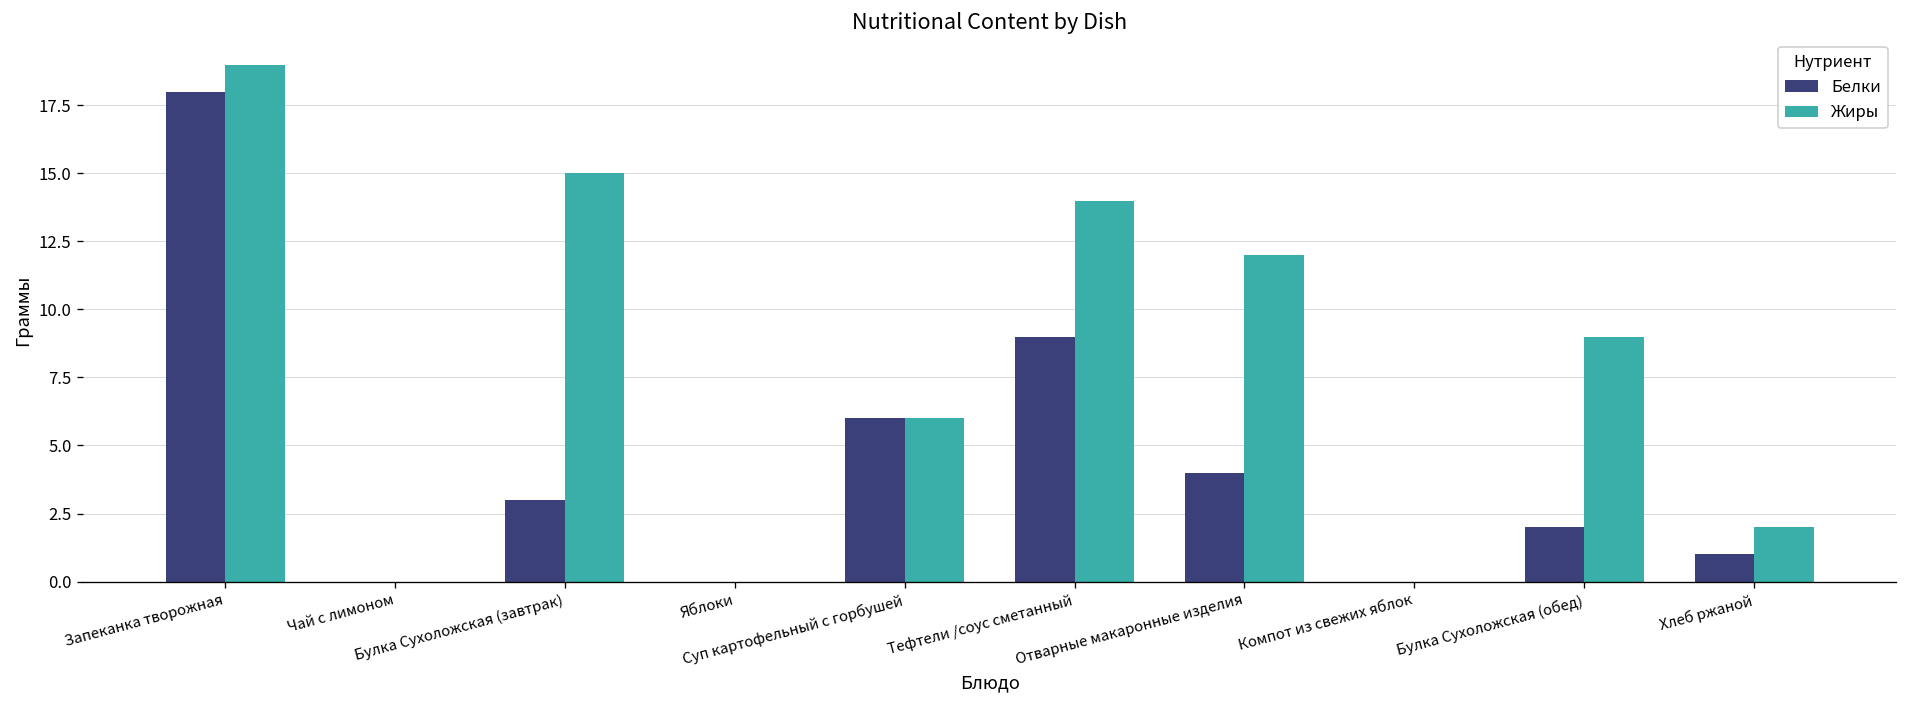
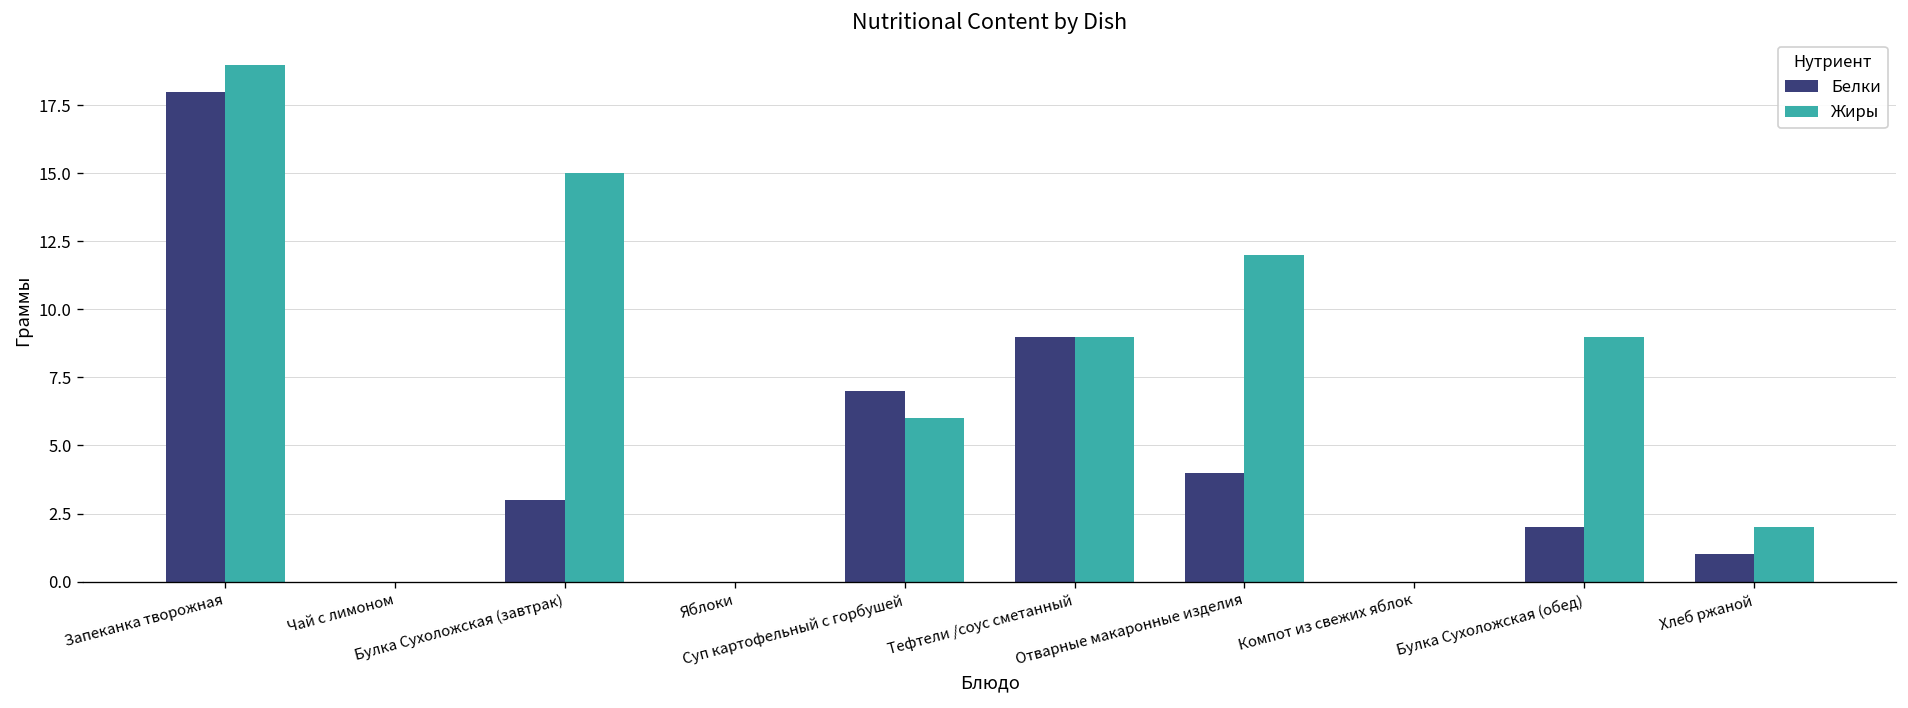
  {
    "Белки": {
      "Запеканка творожная": 18,
      "Чай с лимоном": 0,
      "Булка Сухоложская (завтрак)": 3,
      "Яблоки": 0,
-     "Суп картофельный с горбушей": 6,
+     "Суп картофельный с горбушей": 7,
      "Тефтели /соус сметанный": 9,
      "Отварные макаронные изделия": 4,
      "Компот из свежих яблок": 0,
      "Булка Сухоложская (обед)": 2,
      "Хлеб ржаной": 1
    },
    "Жиры": {
      "Запеканка творожная": 19,
      "Чай с лимоном": 0,
      "Булка Сухоложская (завтрак)": 15,
      "Яблоки": 0,
      "Суп картофельный с горбушей": 6,
-     "Тефтели /соус сметанный": 14,
+     "Тефтели /соус сметанный": 9,
      "Отварные макаронные изделия": 12,
      "Компот из свежих яблок": 0,
      "Булка Сухоложская (обед)": 9,
      "Хлеб ржаной": 2
    }
  }
